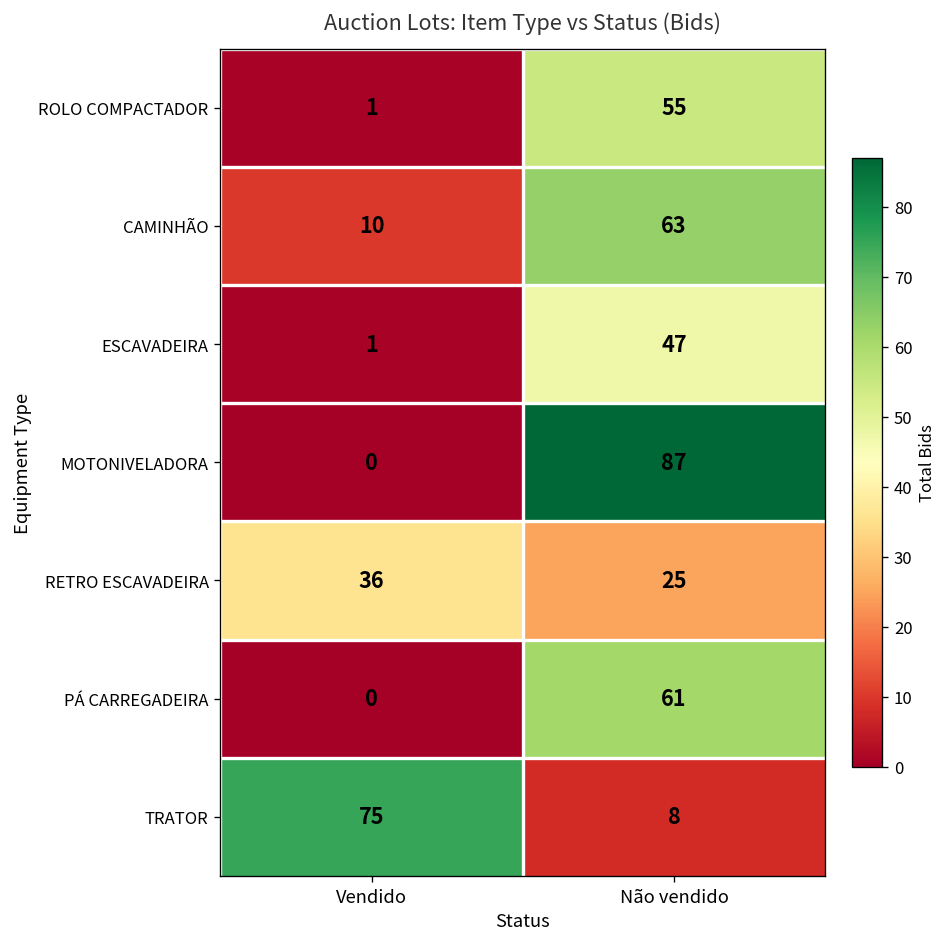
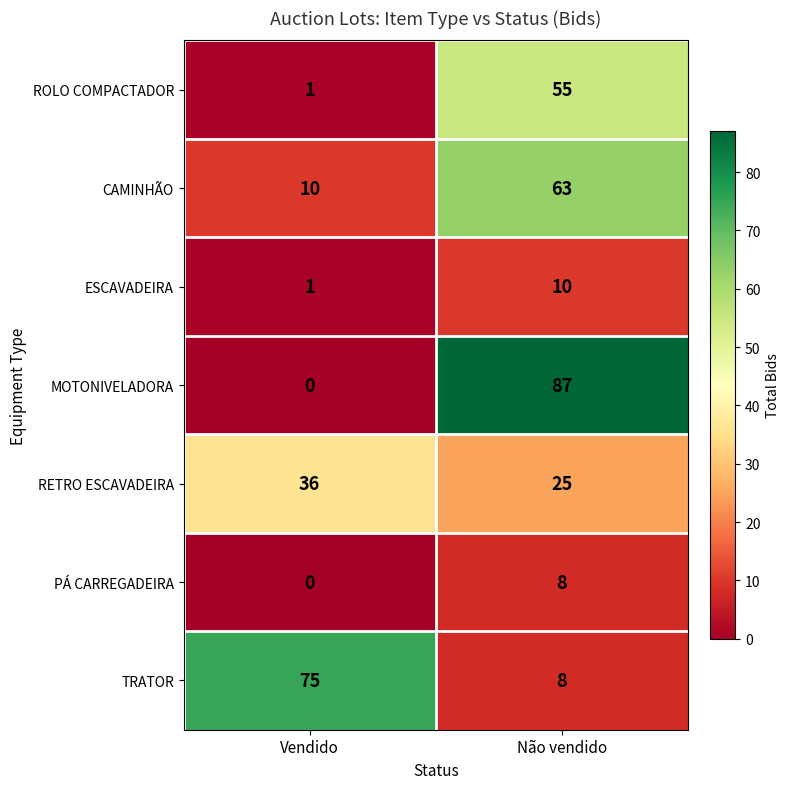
  {
    "ROLO COMPACTADOR": {
      "Vendido": 1,
      "Não vendido": 55
    },
    "CAMINHÃO": {
      "Vendido": 10,
      "Não vendido": 63
    },
    "ESCAVADEIRA": {
      "Vendido": 1,
-     "Não vendido": 47
+     "Não vendido": 10
    },
    "MOTONIVELADORA": {
      "Vendido": 0,
      "Não vendido": 87
    },
    "RETRO ESCAVADEIRA": {
      "Vendido": 36,
      "Não vendido": 25
    },
    "PÁ CARREGADEIRA": {
      "Vendido": 0,
-     "Não vendido": 61
+     "Não vendido": 8
    },
    "TRATOR": {
      "Vendido": 75,
      "Não vendido": 8
    }
  }
